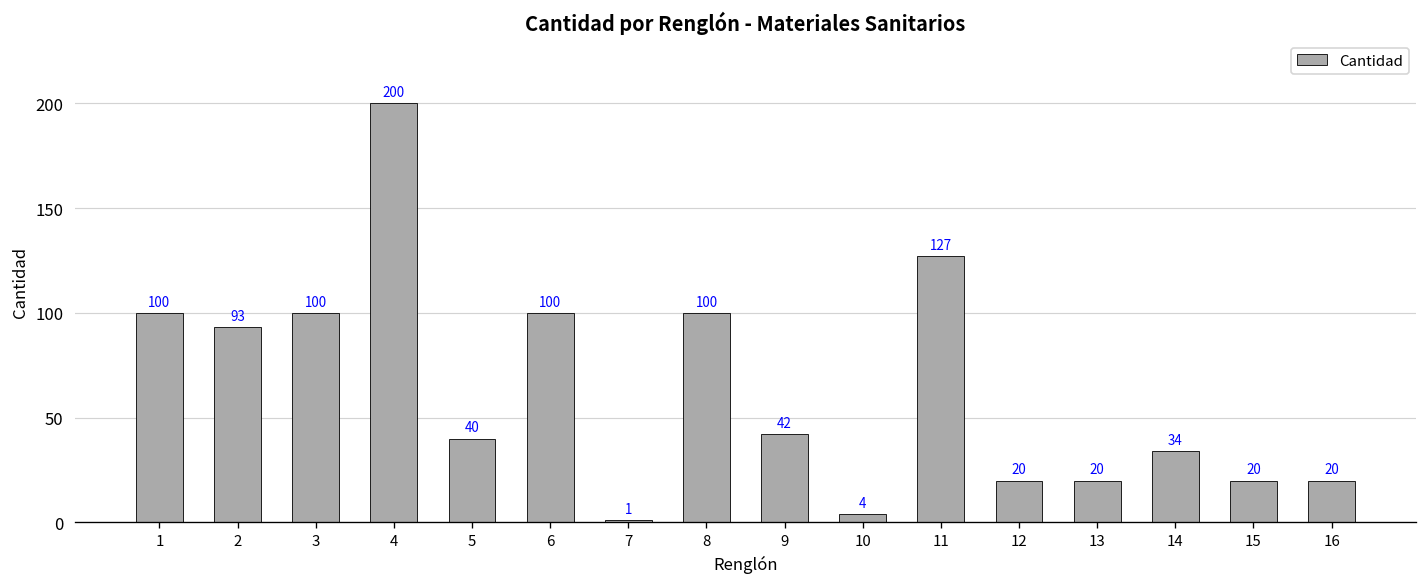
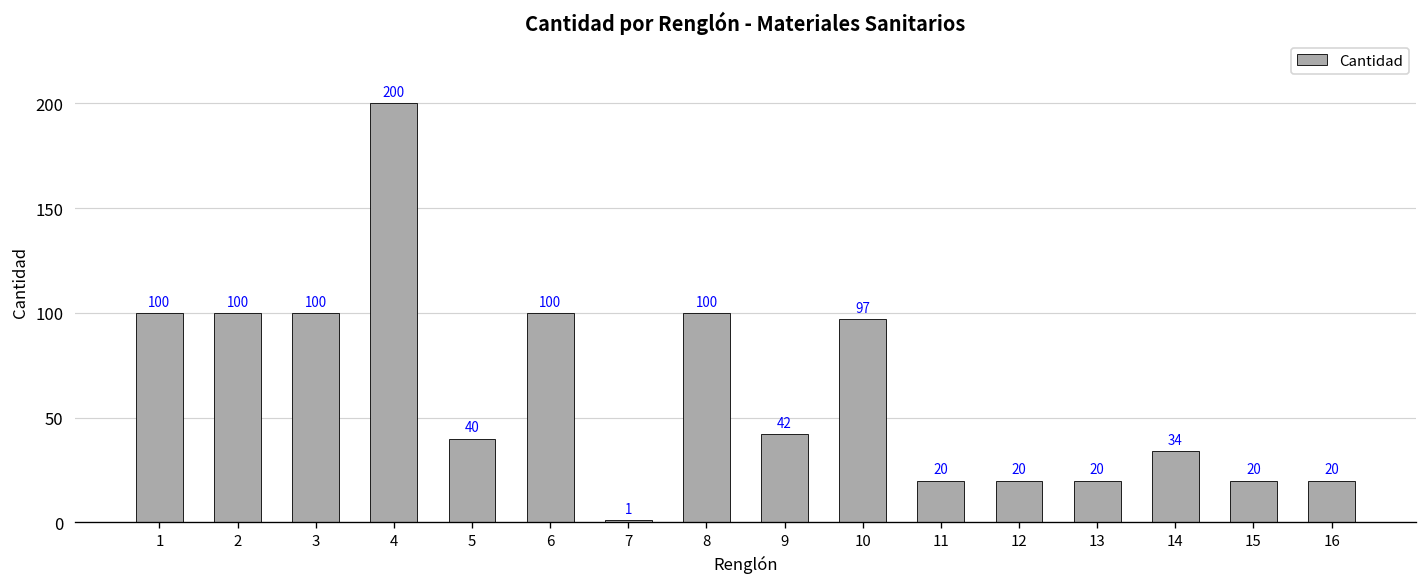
  {
    "1": 100,
-   "2": 93,
+   "2": 100,
    "3": 100,
    "4": 200,
    "5": 40,
    "6": 100,
    "7": 1,
    "8": 100,
    "9": 42,
-   "10": 4,
-   "11": 127,
+   "10": 97,
+   "11": 20,
    "12": 20,
    "13": 20,
    "14": 34,
    "15": 20,
    "16": 20
  }
